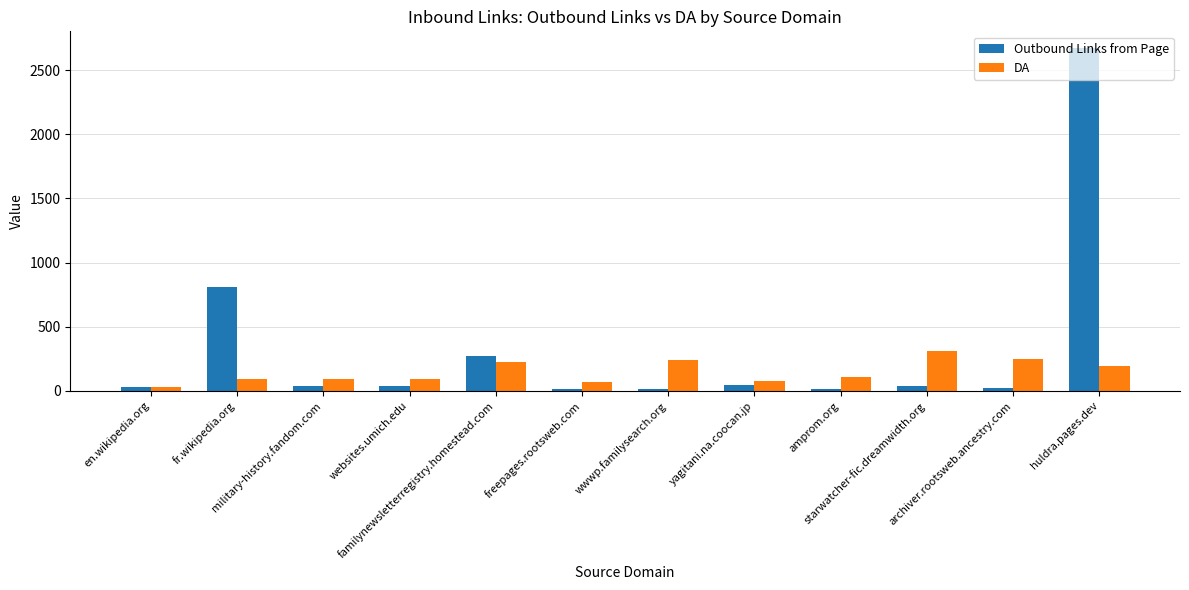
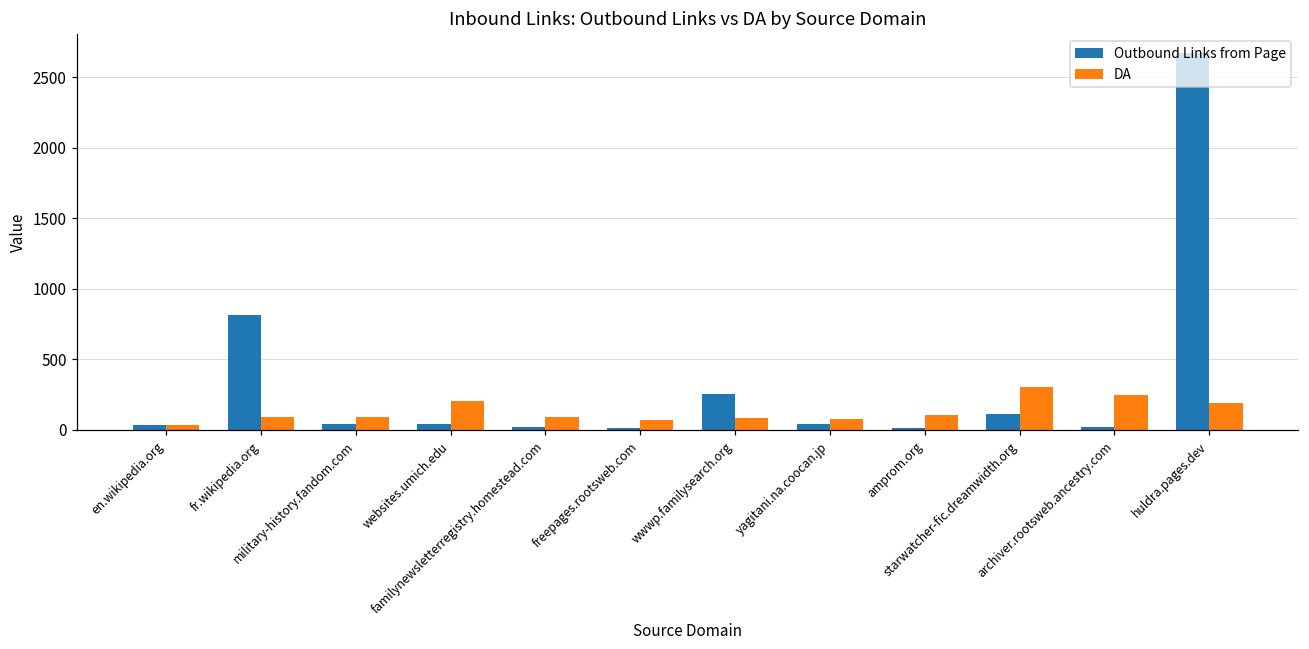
  {
    "Outbound Links from Page": {
      "en.wikipedia.org": 30,
      "fr.wikipedia.org": 810,
      "military-history.fandom.com": 40,
      "websites.umich.edu": 40,
-     "familynewsletterregistry.homestead.com": 270,
-     "wwwp.familysearch.org": 20,
+     "familynewsletterregistry.homestead.com": 20,
+     "wwwp.familysearch.org": 260,
      "yagitani.na.coocan.jp": 50,
-     "starwatcher-fic.dreamwidth.org": 40,
+     "starwatcher-fic.dreamwidth.org": 110,
      "archiver.rootsweb.ancestry.com": 20
    },
    "DA": {
      "en.wikipedia.org": 30,
      "fr.wikipedia.org": 100,
      "military-history.fandom.com": 90,
-     "websites.umich.edu": 90,
-     "familynewsletterregistry.homestead.com": 220,
+     "websites.umich.edu": 210,
+     "familynewsletterregistry.homestead.com": 90,
      "freepages.rootsweb.com": 70,
-     "wwwp.familysearch.org": 240,
+     "wwwp.familysearch.org": 80,
      "yagitani.na.coocan.jp": 80,
      "amprom.org": 110,
      "starwatcher-fic.dreamwidth.org": 310,
      "archiver.rootsweb.ancestry.com": 250,
      "huldra.pages.dev": 190
    }
  }
